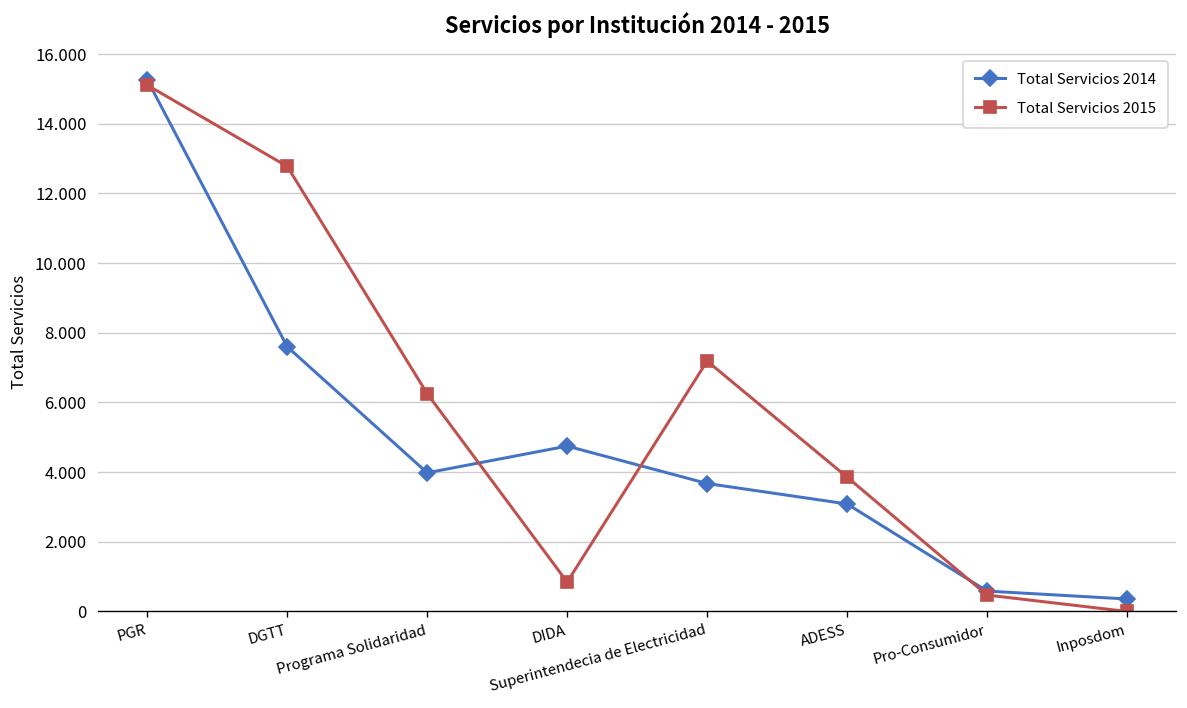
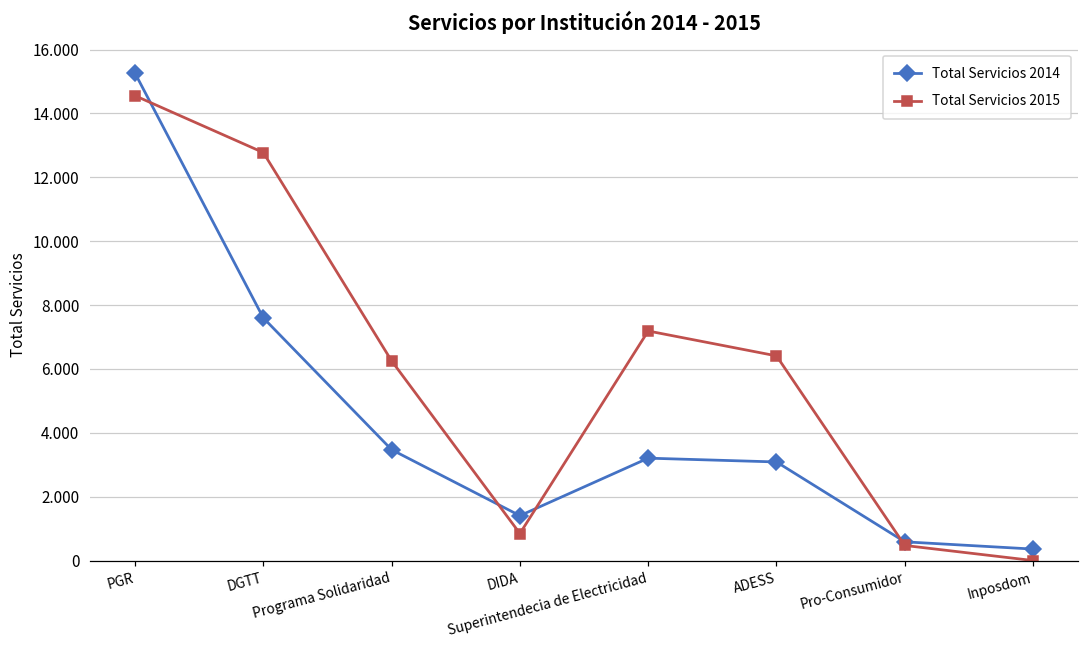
  {
    "Total Servicios 2014": {
      "PGR": 15.3,
      "DGTT": 7.6,
-     "Programa Solidaridad": 4.0,
-     "DIDA": 4.7,
-     "Superintendecia de Electricidad": 3.7,
+     "Programa Solidaridad": 3.5,
+     "DIDA": 1.4,
+     "Superintendecia de Electricidad": 3.2,
      "ADESS": 3.1,
      "Pro-Consumidor": 0.6,
      "Inposdom": 0.4
    },
    "Total Servicios 2015": {
-     "PGR": 15.1,
+     "PGR": 14.6,
      "DGTT": 12.8,
      "Programa Solidaridad": 6.3,
      "DIDA": 0.8,
      "Superintendecia de Electricidad": 7.2,
-     "ADESS": 3.9,
+     "ADESS": 6.4,
      "Pro-Consumidor": 0.5,
      "Inposdom": 0.0
    }
  }
